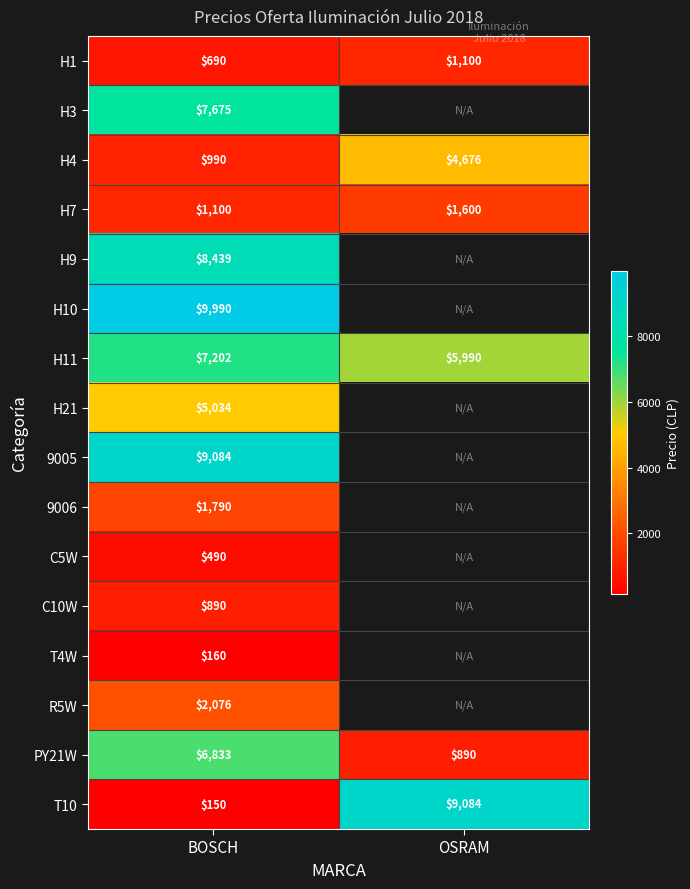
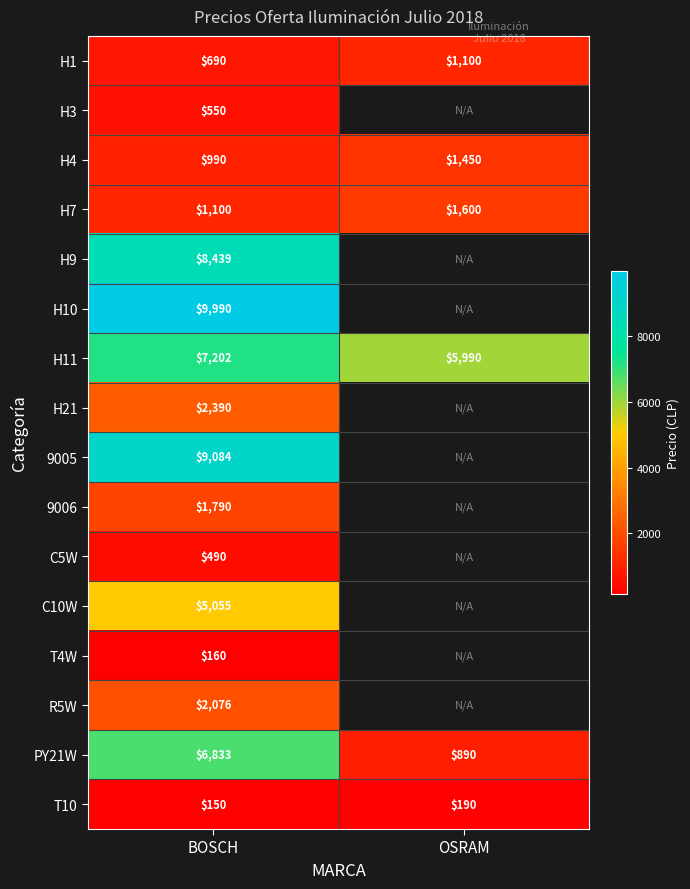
  {
    "H1": {
      "BOSCH": "$690",
      "OSRAM": "$1,100"
    },
    "H3": {
-     "BOSCH": "$7,675"
+     "BOSCH": "$550"
    },
    "H4": {
      "BOSCH": "$990",
-     "OSRAM": "$4,676"
+     "OSRAM": "$1,450"
    },
    "H7": {
      "BOSCH": "$1,100",
      "OSRAM": "$1,600"
    },
    "H9": {
      "BOSCH": "$8,439"
    },
    "H10": {
      "BOSCH": "$9,990"
    },
    "H11": {
      "BOSCH": "$7,202",
      "OSRAM": "$5,990"
    },
    "H21": {
-     "BOSCH": "$5,034"
+     "BOSCH": "$2,390"
    },
    "9005": {
      "BOSCH": "$9,084"
    },
    "9006": {
      "BOSCH": "$1,790"
    },
    "C5W": {
      "BOSCH": "$490"
    },
    "C10W": {
-     "BOSCH": "$890"
+     "BOSCH": "$5,055"
    },
    "T4W": {
      "BOSCH": "$160"
    },
    "R5W": {
      "BOSCH": "$2,076"
    },
    "PY21W": {
      "BOSCH": "$6,833",
      "OSRAM": "$890"
    },
    "T10": {
      "BOSCH": "$150",
-     "OSRAM": "$9,084"
+     "OSRAM": "$190"
    }
  }
